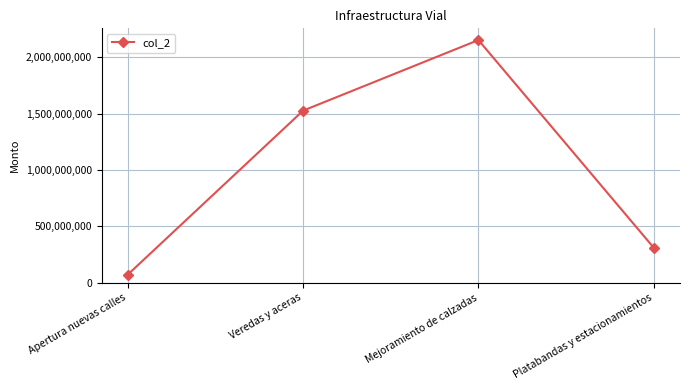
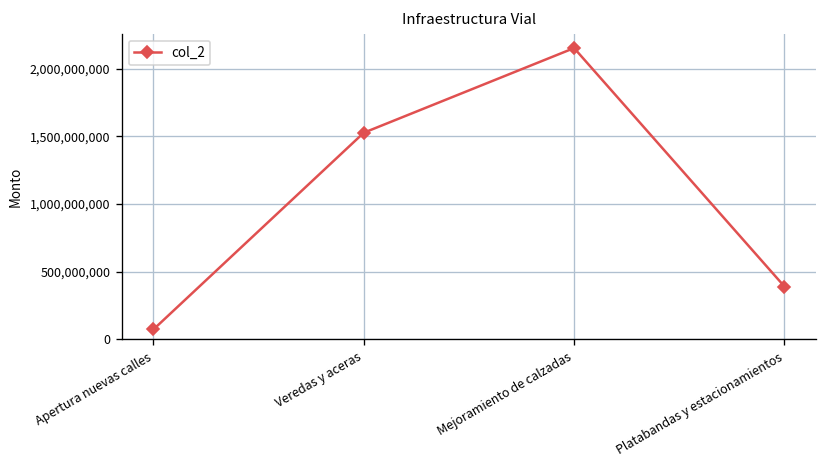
  {
    "Apertura nuevas calles": "70,000,000",
    "Veredas y aceras": "1,530,000,000",
    "Mejoramiento de calzadas": "2,150,000,000",
-   "Platabandas y estacionamientos": "310,000,000"
+   "Platabandas y estacionamientos": "390,000,000"
  }
